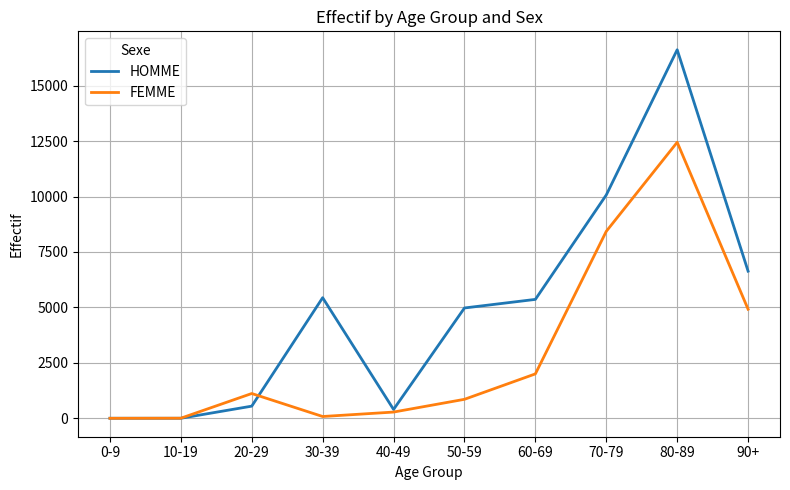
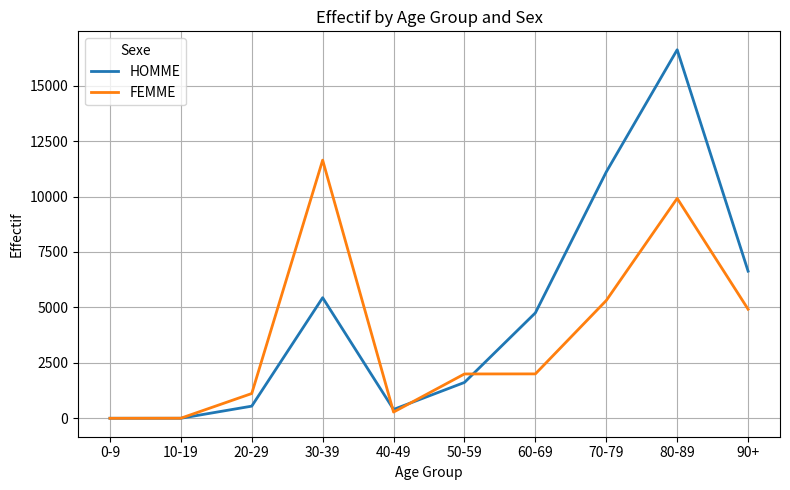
  {
    "HOMME": {
      "20-29": 500,
      "30-39": 5400,
      "40-49": 400,
-     "50-59": 5000,
-     "60-69": 5400,
-     "70-79": 10100,
+     "50-59": 1600,
+     "60-69": 4800,
+     "70-79": 11100,
      "80-89": 16600,
      "90+": 6600
    },
    "FEMME": {
      "20-29": 1100,
-     "30-39": 100,
+     "30-39": 11600,
      "40-49": 300,
-     "50-59": 900,
+     "50-59": 2000,
      "60-69": 2000,
-     "70-79": 8400,
-     "80-89": 12400,
+     "70-79": 5300,
+     "80-89": 9900,
      "90+": 4900
    }
  }
